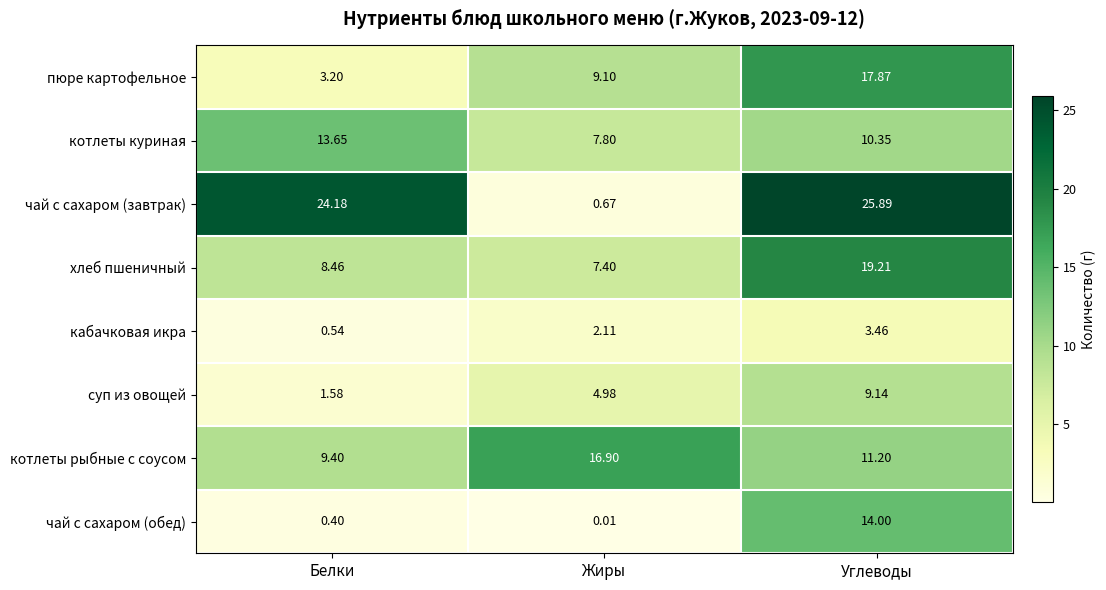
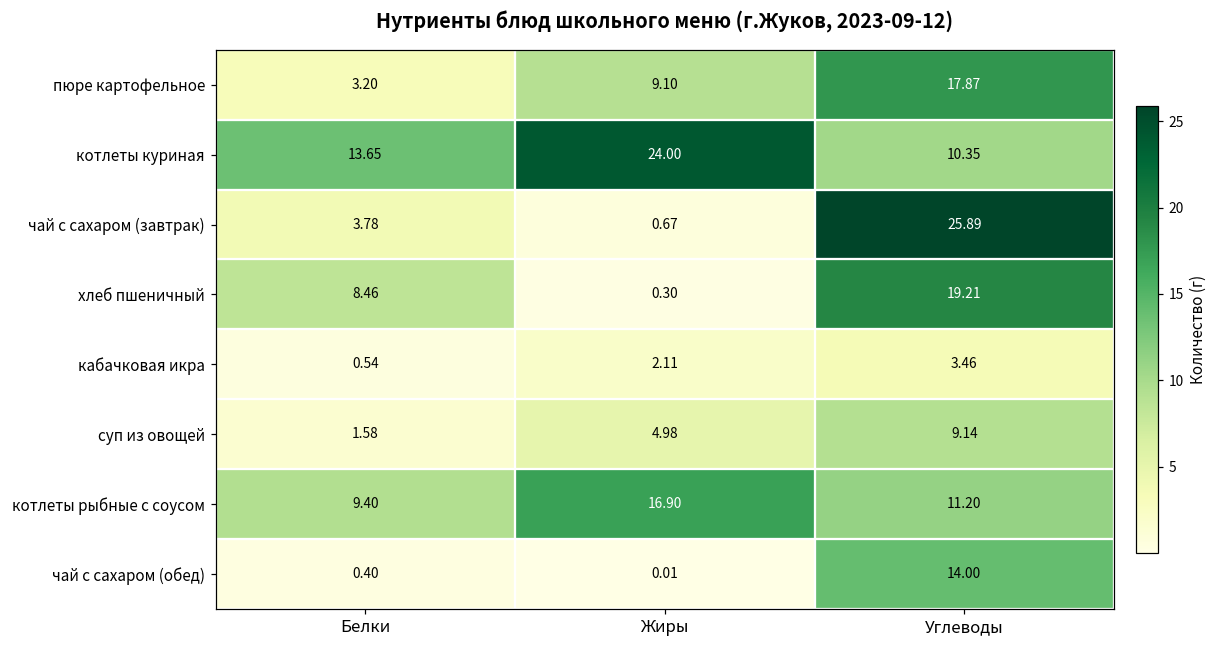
  {
    "пюре картофельное": {
      "Белки": 3.20,
      "Жиры": 9.10,
      "Углеводы": 17.87
    },
    "котлеты куриная": {
      "Белки": 13.65,
-     "Жиры": 7.80,
+     "Жиры": 24.00,
      "Углеводы": 10.35
    },
    "чай с сахаром (завтрак)": {
-     "Белки": 24.18,
+     "Белки": 3.78,
      "Жиры": 0.67,
      "Углеводы": 25.89
    },
    "хлеб пшеничный": {
      "Белки": 8.46,
-     "Жиры": 7.40,
+     "Жиры": 0.30,
      "Углеводы": 19.21
    },
    "кабачковая икра": {
      "Белки": 0.54,
      "Жиры": 2.11,
      "Углеводы": 3.46
    },
    "суп из овощей": {
      "Белки": 1.58,
      "Жиры": 4.98,
      "Углеводы": 9.14
    },
    "котлеты рыбные с соусом": {
      "Белки": 9.40,
      "Жиры": 16.90,
      "Углеводы": 11.20
    },
    "чай с сахаром (обед)": {
      "Белки": 0.40,
      "Жиры": 0.01,
      "Углеводы": 14.00
    }
  }
